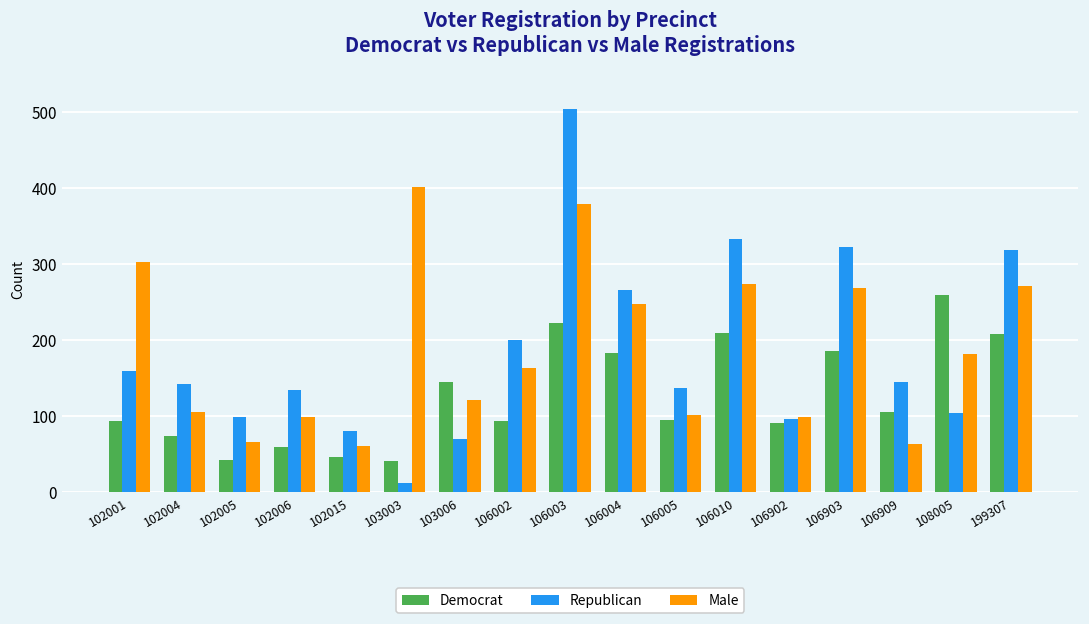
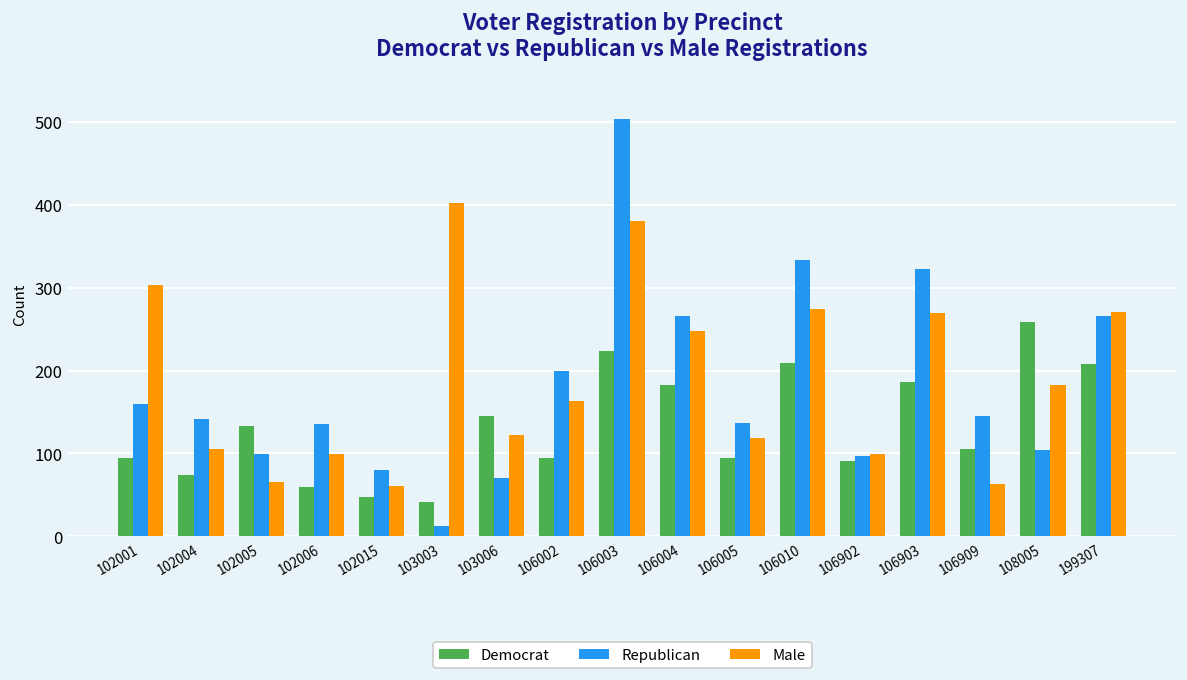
  {
    "Democrat": {
      "102001": 90,
      "102004": 70,
-     "102005": 40,
+     "102005": 130,
      "102006": 60,
      "102015": 50,
      "103003": 40,
      "103006": 150,
      "106002": 90,
      "106003": 220,
      "106004": 180,
      "106005": 100,
      "106010": 210,
      "106902": 90,
      "106903": 190,
      "106909": 110,
      "108005": 260,
      "199307": 210
    },
    "Republican": {
      "102001": 160,
      "102004": 140,
      "102005": 100,
      "102006": 140,
      "102015": 80,
      "103003": 10,
      "103006": 70,
      "106002": 200,
      "106003": 500,
      "106004": 270,
      "106005": 140,
      "106010": 330,
      "106902": 100,
      "106903": 320,
      "106909": 150,
      "108005": 100,
-     "199307": 320
+     "199307": 270
    },
    "Male": {
      "102001": 300,
      "102004": 110,
      "102005": 70,
      "102006": 100,
      "102015": 60,
      "103003": 400,
      "103006": 120,
      "106002": 160,
      "106003": 380,
      "106004": 250,
-     "106005": 100,
+     "106005": 120,
      "106010": 270,
      "106902": 100,
      "106903": 270,
      "106909": 60,
      "108005": 180,
      "199307": 270
    }
  }
